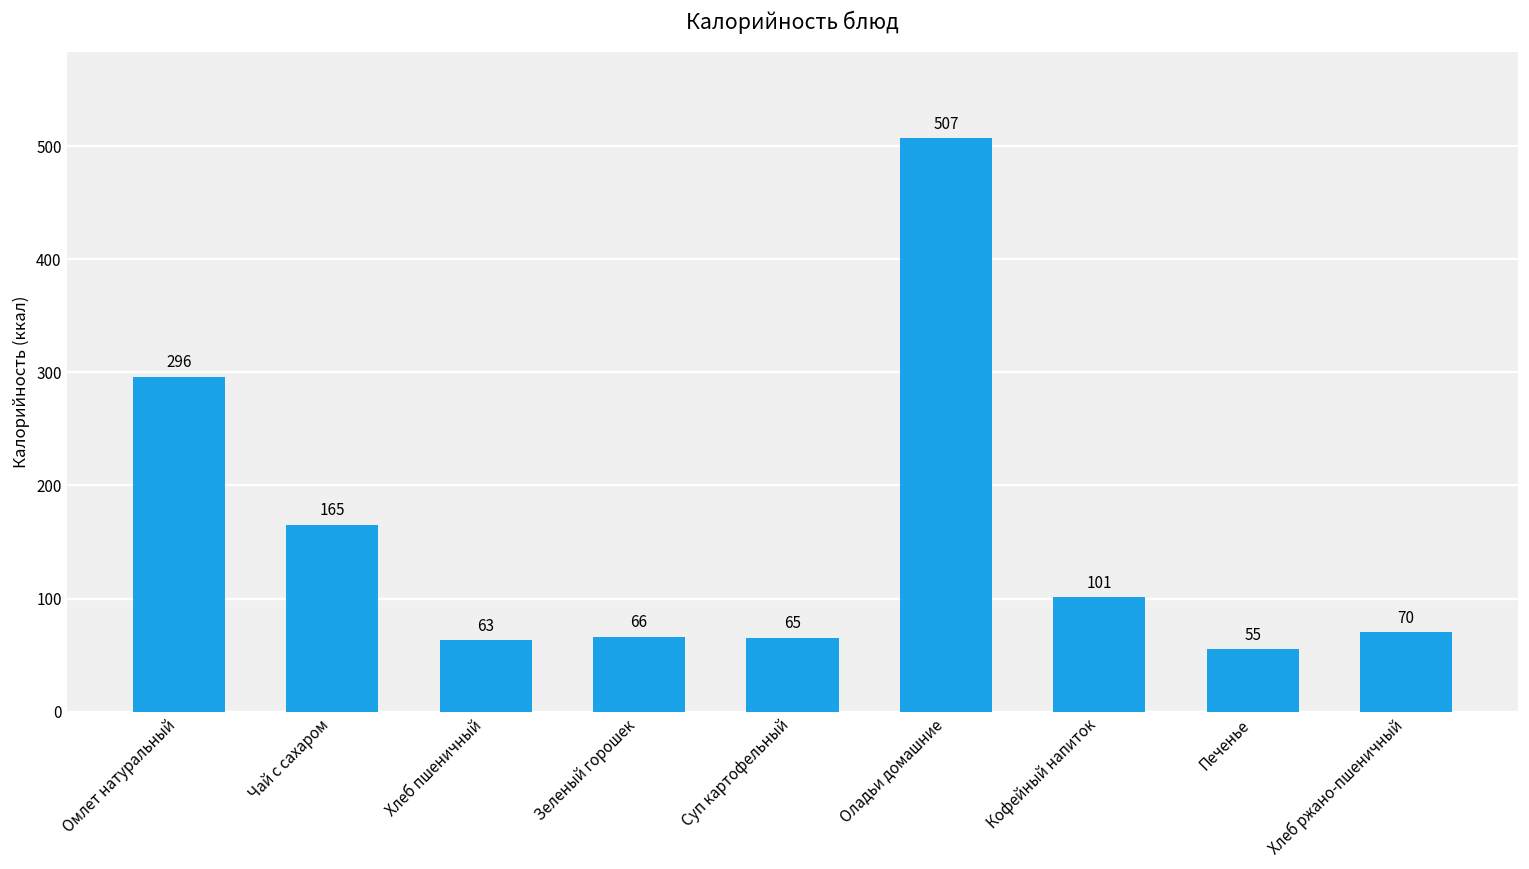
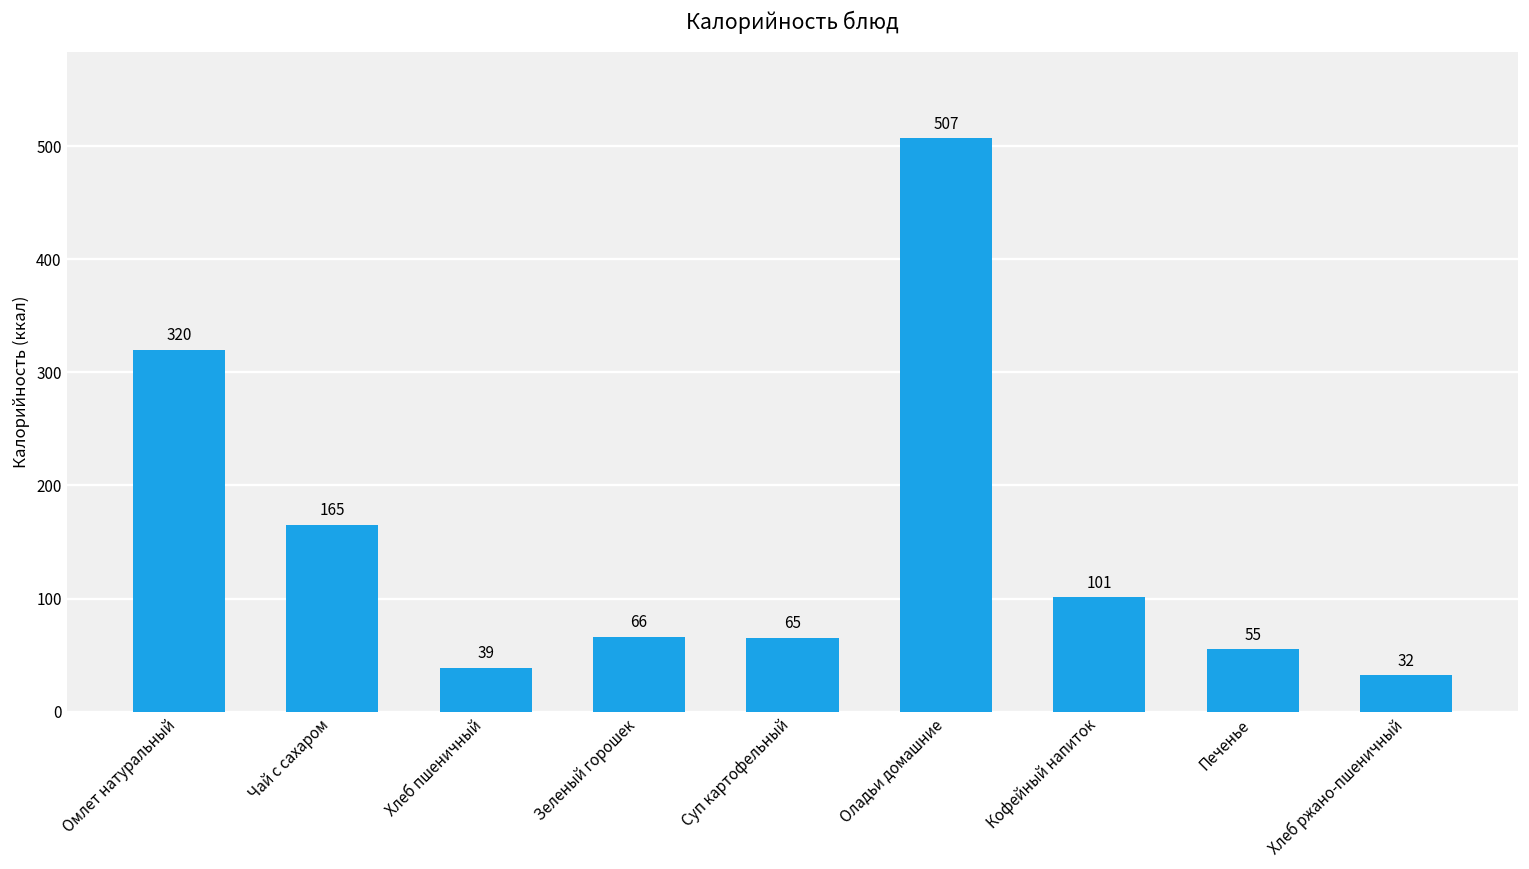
  {
-   "Омлет натуральный": 296,
+   "Омлет натуральный": 320,
    "Чай с сахаром": 165,
-   "Хлеб пшеничный": 63,
+   "Хлеб пшеничный": 39,
    "Зеленый горошек": 66,
    "Суп картофельный": 65,
    "Оладьи домашние": 507,
    "Кофейный напиток": 101,
    "Печенье": 55,
-   "Хлеб ржано-пшеничный": 70
+   "Хлеб ржано-пшеничный": 32
  }
